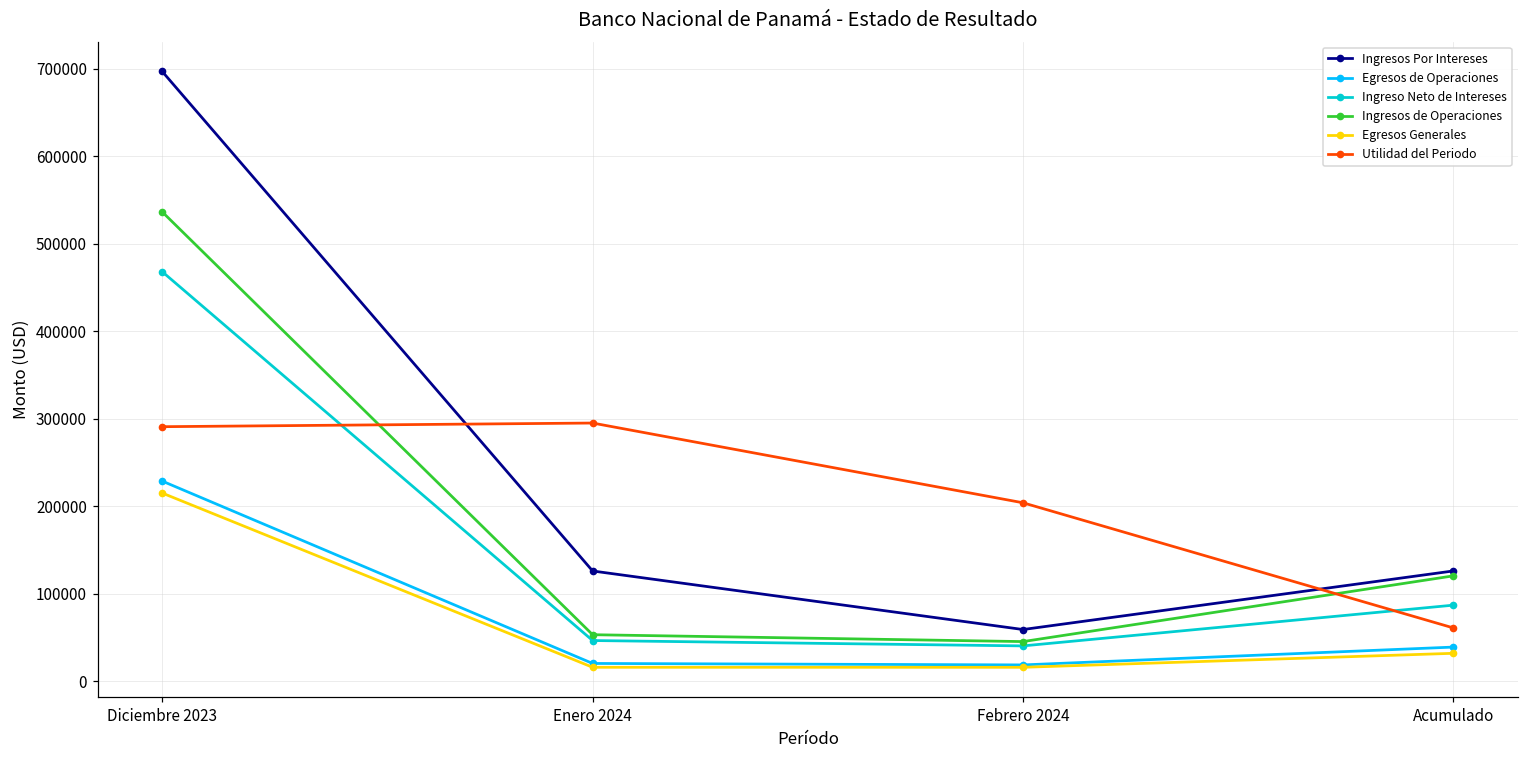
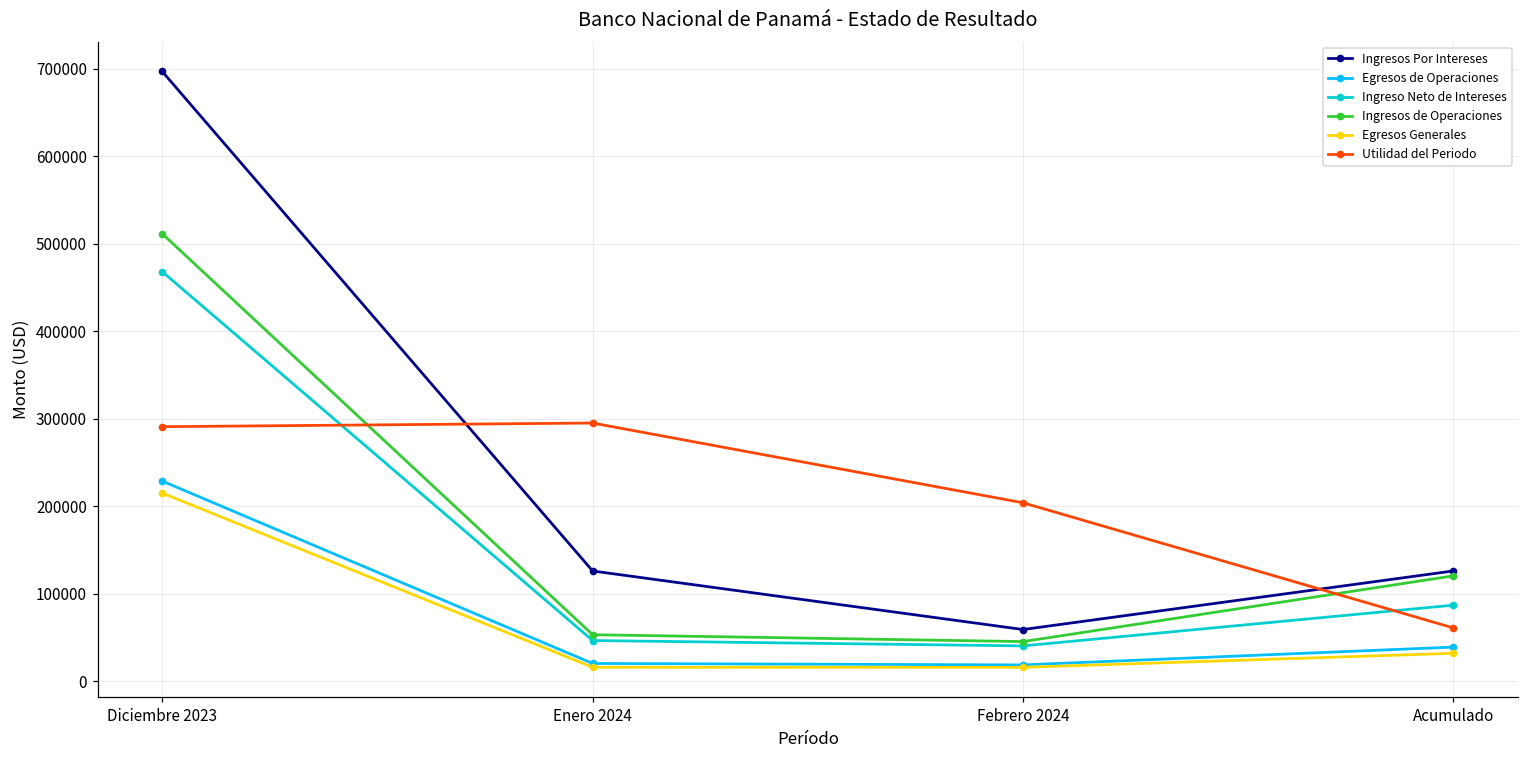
  {
    "Ingresos Por Intereses": {
      "Diciembre 2023": 700000,
      "Enero 2024": 130000,
      "Febrero 2024": 60000,
      "Acumulado": 130000
    },
    "Ingresos de Operaciones": {
-     "Diciembre 2023": 540000,
+     "Diciembre 2023": 510000,
      "Enero 2024": 50000,
      "Febrero 2024": 50000,
      "Acumulado": 120000
    },
    "Egresos Generales": {
      "Diciembre 2023": 220000,
      "Enero 2024": 20000,
      "Acumulado": 30000
    },
    "Utilidad del Periodo": {
      "Diciembre 2023": 290000,
      "Enero 2024": 300000,
      "Febrero 2024": 200000,
      "Acumulado": 60000
    }
  }
